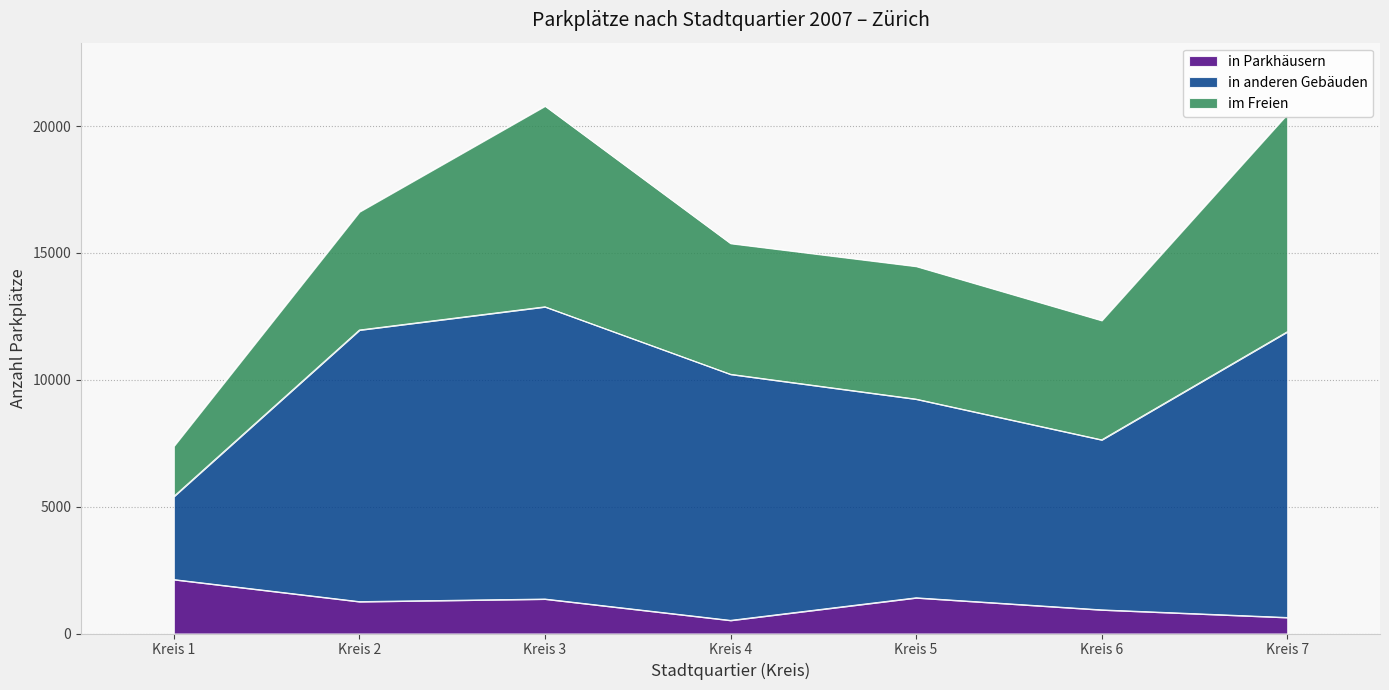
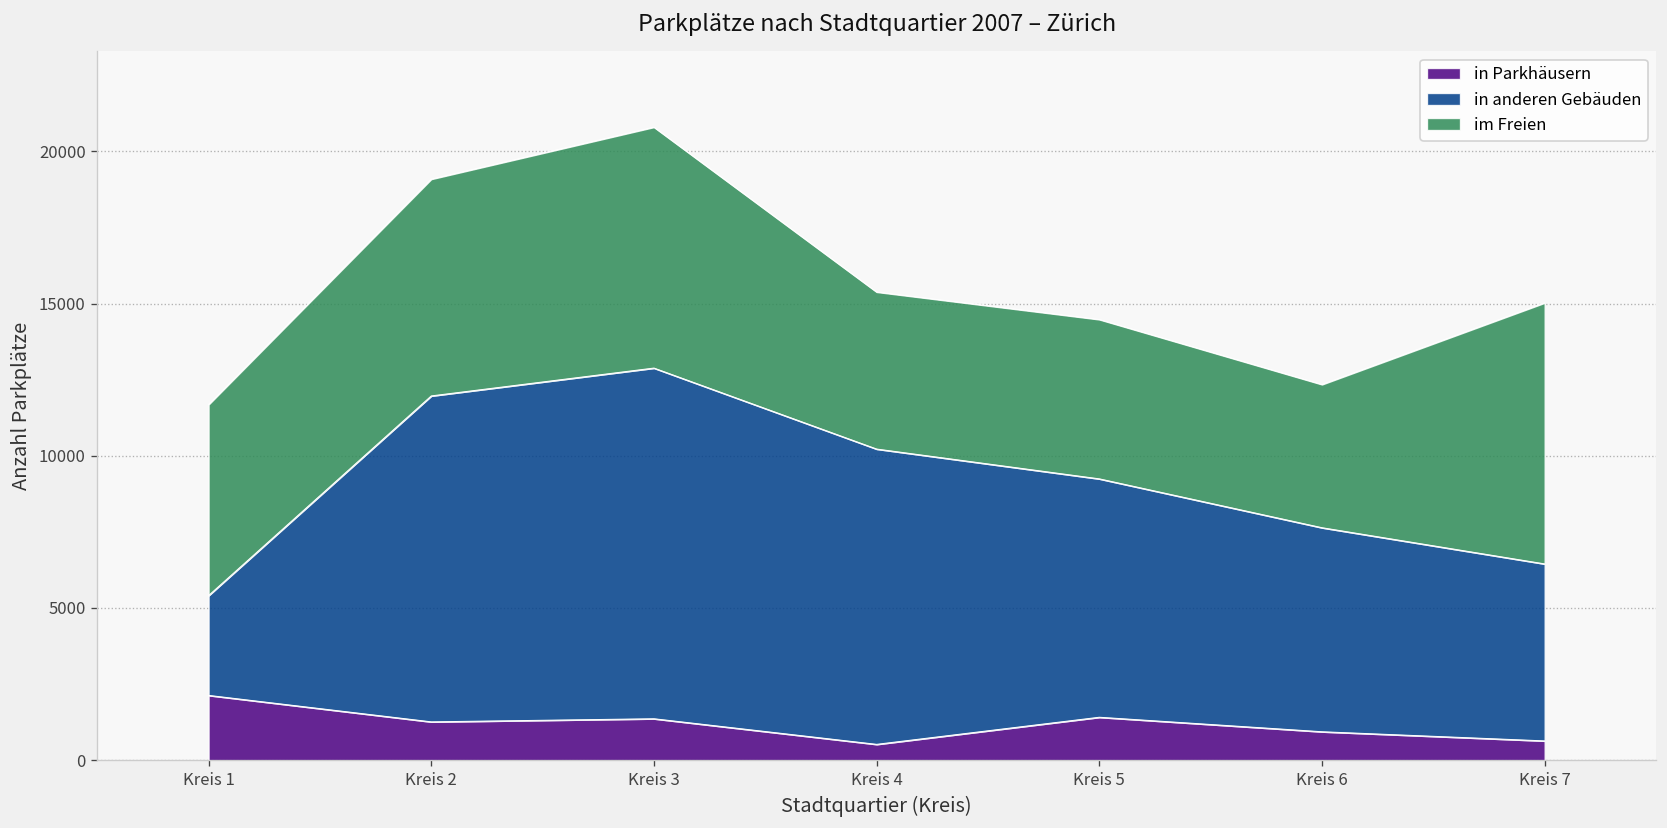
  {
    "in Parkhäusern": {
      "Kreis 1": 2100,
      "Kreis 2": 1300,
      "Kreis 3": 1400,
      "Kreis 4": 500,
      "Kreis 5": 1400,
      "Kreis 6": 900,
      "Kreis 7": 600
    },
    "in anderen Gebäuden": {
      "Kreis 1": 3300,
      "Kreis 2": 10700,
      "Kreis 3": 11500,
      "Kreis 4": 9700,
      "Kreis 5": 7800,
      "Kreis 6": 6700,
-     "Kreis 7": 11300
+     "Kreis 7": 5800
    },
    "im Freien": {
-     "Kreis 1": 2000,
-     "Kreis 2": 4700,
+     "Kreis 1": 6300,
+     "Kreis 2": 7100,
      "Kreis 3": 7900,
      "Kreis 4": 5200,
      "Kreis 5": 5200,
      "Kreis 6": 4700
    }
  }
